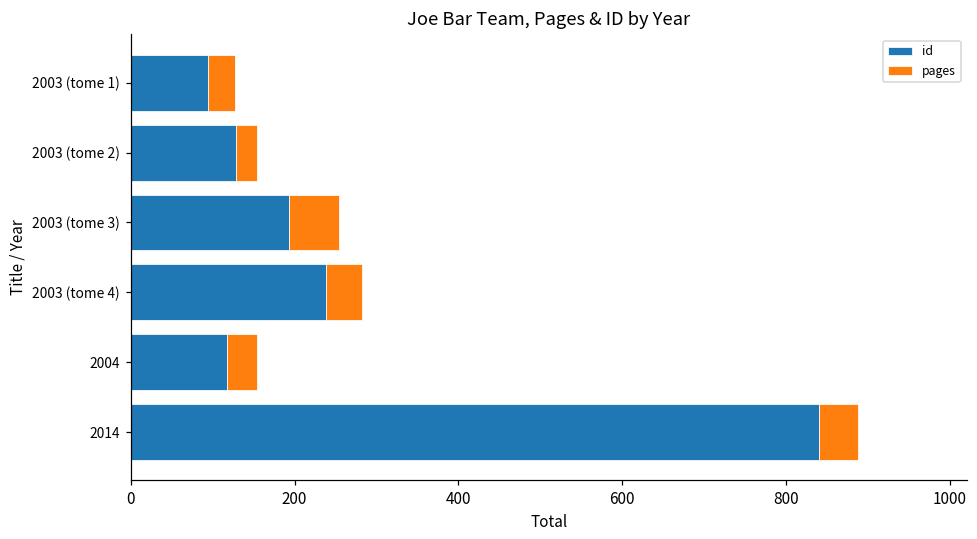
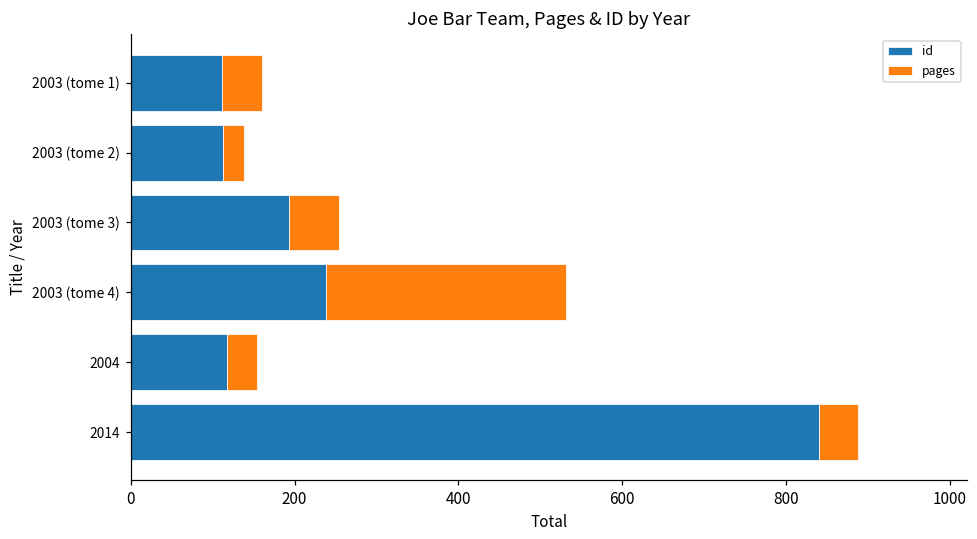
  {
    "id": {
-     "2003 (tome 1)": 90,
-     "2003 (tome 2)": 130,
+     "2003 (tome 1)": 110,
+     "2003 (tome 2)": 110,
      "2003 (tome 3)": 190,
      "2003 (tome 4)": 240,
      "2004": 120,
      "2014": 840
    },
    "pages": {
-     "2003 (tome 1)": 30,
+     "2003 (tome 1)": 50,
      "2003 (tome 2)": 30,
      "2003 (tome 3)": 60,
-     "2003 (tome 4)": 40,
+     "2003 (tome 4)": 290,
      "2004": 40,
      "2014": 50
    }
  }
